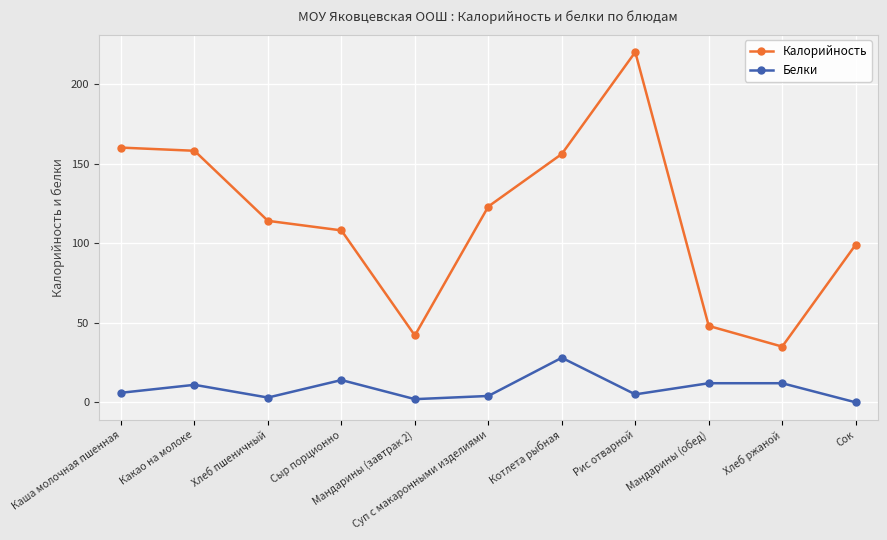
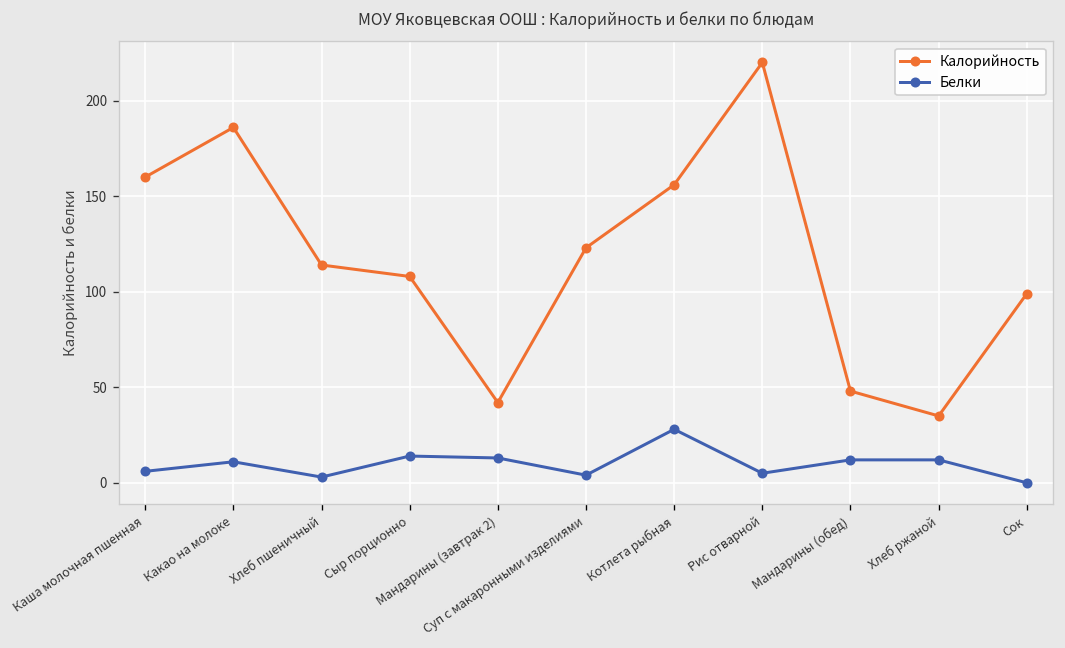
  {
    "Калорийность": {
      "Каша молочная пшенная": 160,
-     "Какао на молоке": 158,
+     "Какао на молоке": 186,
      "Хлеб пшеничный": 114,
      "Сыр порционно": 108,
      "Мандарины (завтрак 2)": 42,
      "Суп с макаронными изделиями": 123,
      "Котлета рыбная": 156,
      "Рис отварной": 220,
      "Мандарины (обед)": 48,
      "Хлеб ржаной": 35,
      "Сок": 99
    },
    "Белки": {
      "Каша молочная пшенная": 6,
      "Какао на молоке": 11,
      "Хлеб пшеничный": 3,
      "Сыр порционно": 14,
-     "Мандарины (завтрак 2)": 2,
+     "Мандарины (завтрак 2)": 13,
      "Суп с макаронными изделиями": 4,
      "Котлета рыбная": 28,
      "Рис отварной": 5,
      "Мандарины (обед)": 12,
      "Хлеб ржаной": 12,
      "Сок": 0
    }
  }
